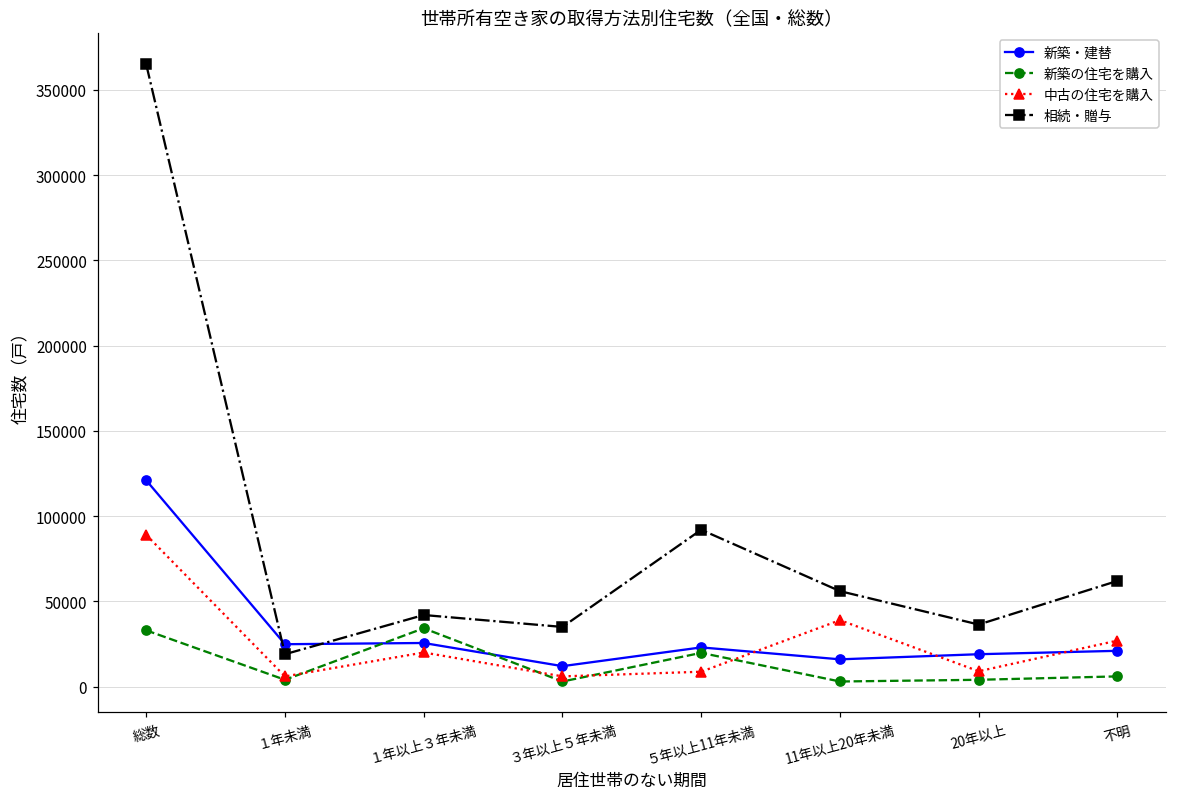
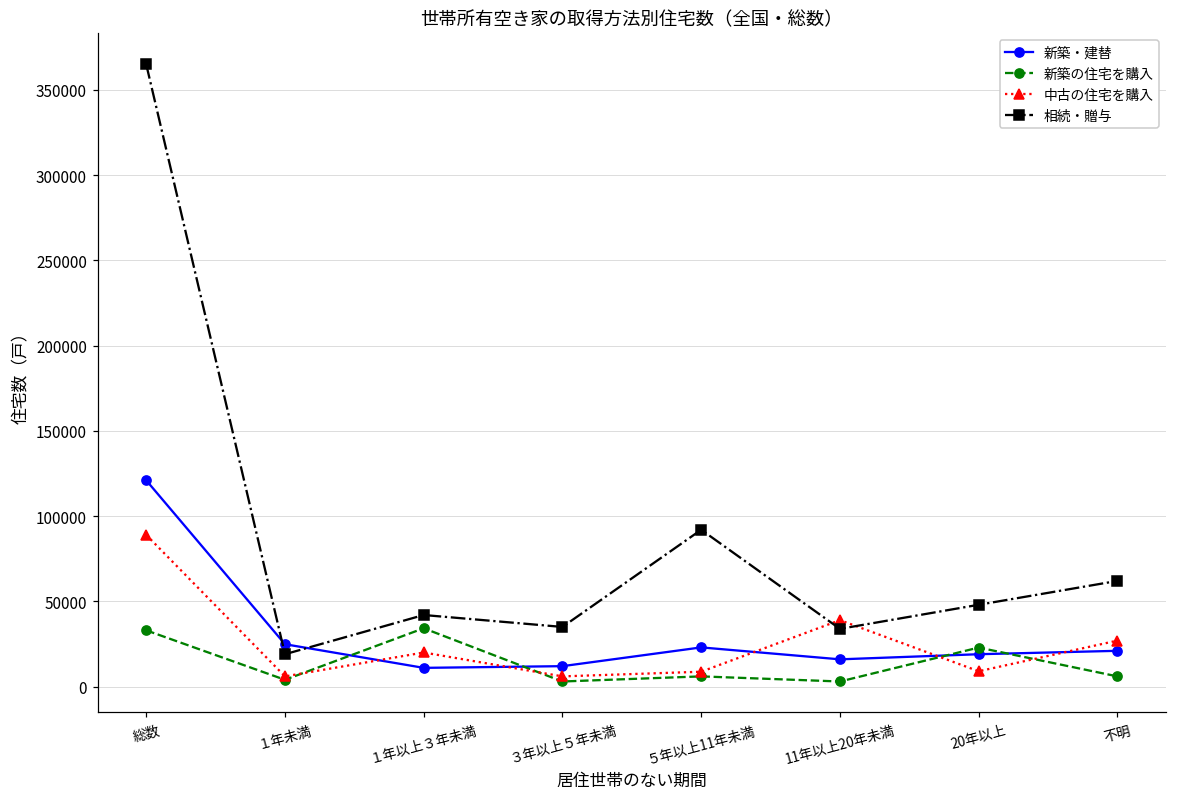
  {
    "新築・建替": {
      "総数": 121000,
      "１年未満": 25000,
-     "１年以上３年未満": 26000,
+     "１年以上３年未満": 11000,
      "３年以上５年未満": 12000,
      "５年以上11年未満": 23000,
      "11年以上20年未満": 16000,
      "20年以上": 19000,
      "不明": 21000
    },
    "新築の住宅を購入": {
      "総数": 33000,
      "１年未満": 4000,
      "１年以上３年未満": 34000,
      "３年以上５年未満": 3000,
-     "５年以上11年未満": 20000,
+     "５年以上11年未満": 6000,
      "11年以上20年未満": 3000,
-     "20年以上": 4000,
+     "20年以上": 23000,
      "不明": 6000
    },
    "中古の住宅を購入": {
      "総数": 89000,
      "１年未満": 6000,
      "１年以上３年未満": 20000,
      "３年以上５年未満": 6000,
      "５年以上11年未満": 9000,
      "11年以上20年未満": 39000,
      "20年以上": 9000,
      "不明": 27000
    },
    "相続・贈与": {
      "総数": 365000,
      "１年未満": 19000,
      "１年以上３年未満": 42000,
      "３年以上５年未満": 35000,
      "５年以上11年未満": 92000,
-     "11年以上20年未満": 56000,
-     "20年以上": 36000,
+     "11年以上20年未満": 34000,
+     "20年以上": 48000,
      "不明": 62000
    }
  }
